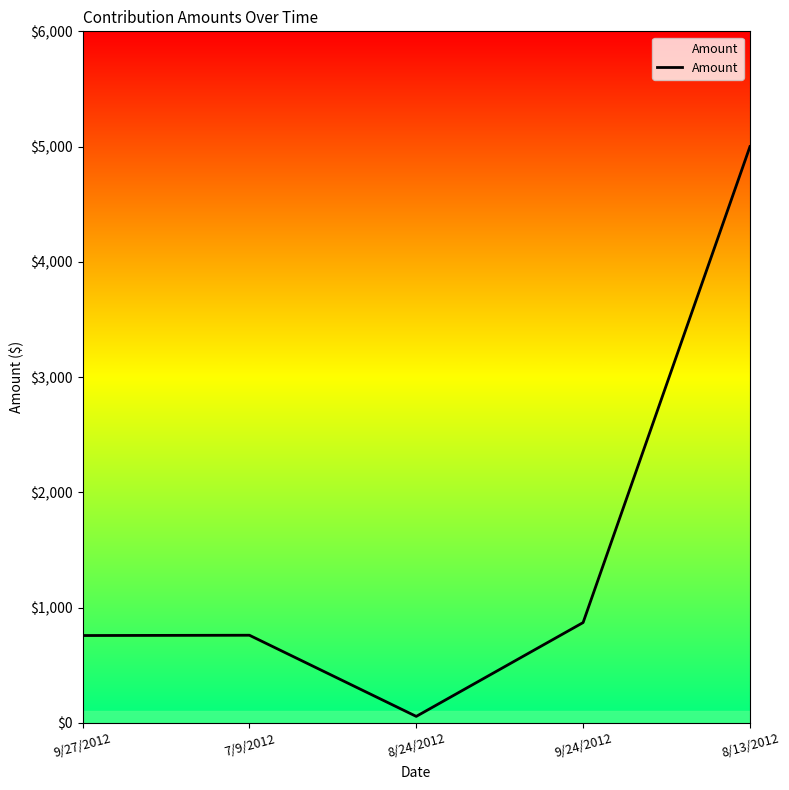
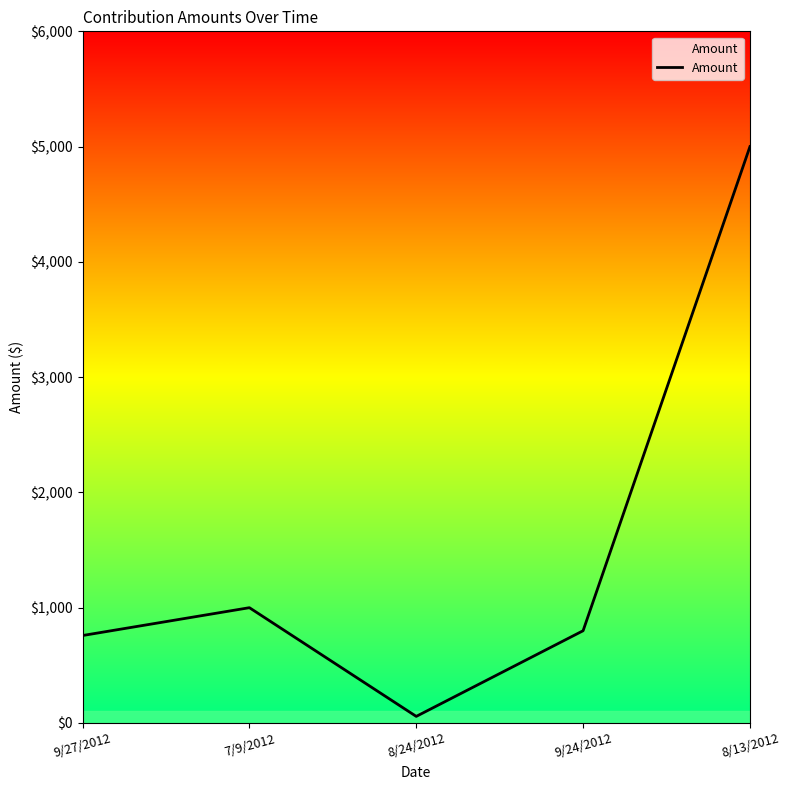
  {
    "9/27/2012": "$760",
-   "7/9/2012": "$760",
-   "9/24/2012": "$870",
+   "7/9/2012": "$1,000",
+   "9/24/2012": "$800",
    "8/13/2012": "$5,000"
  }
